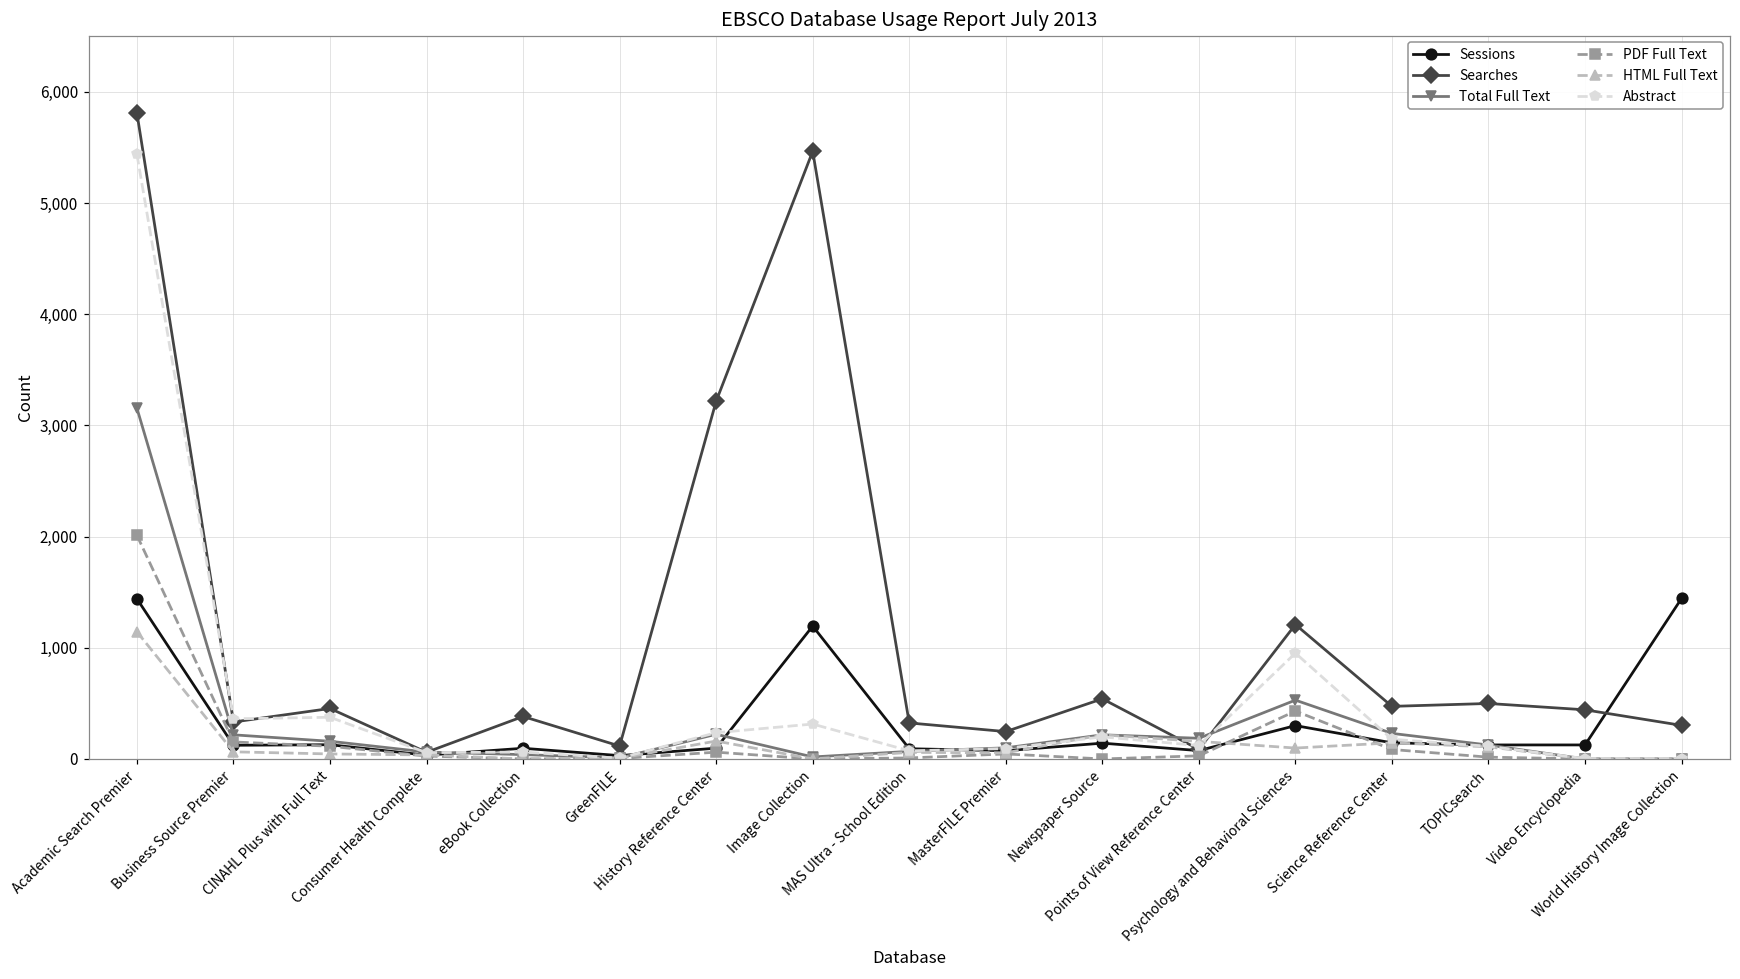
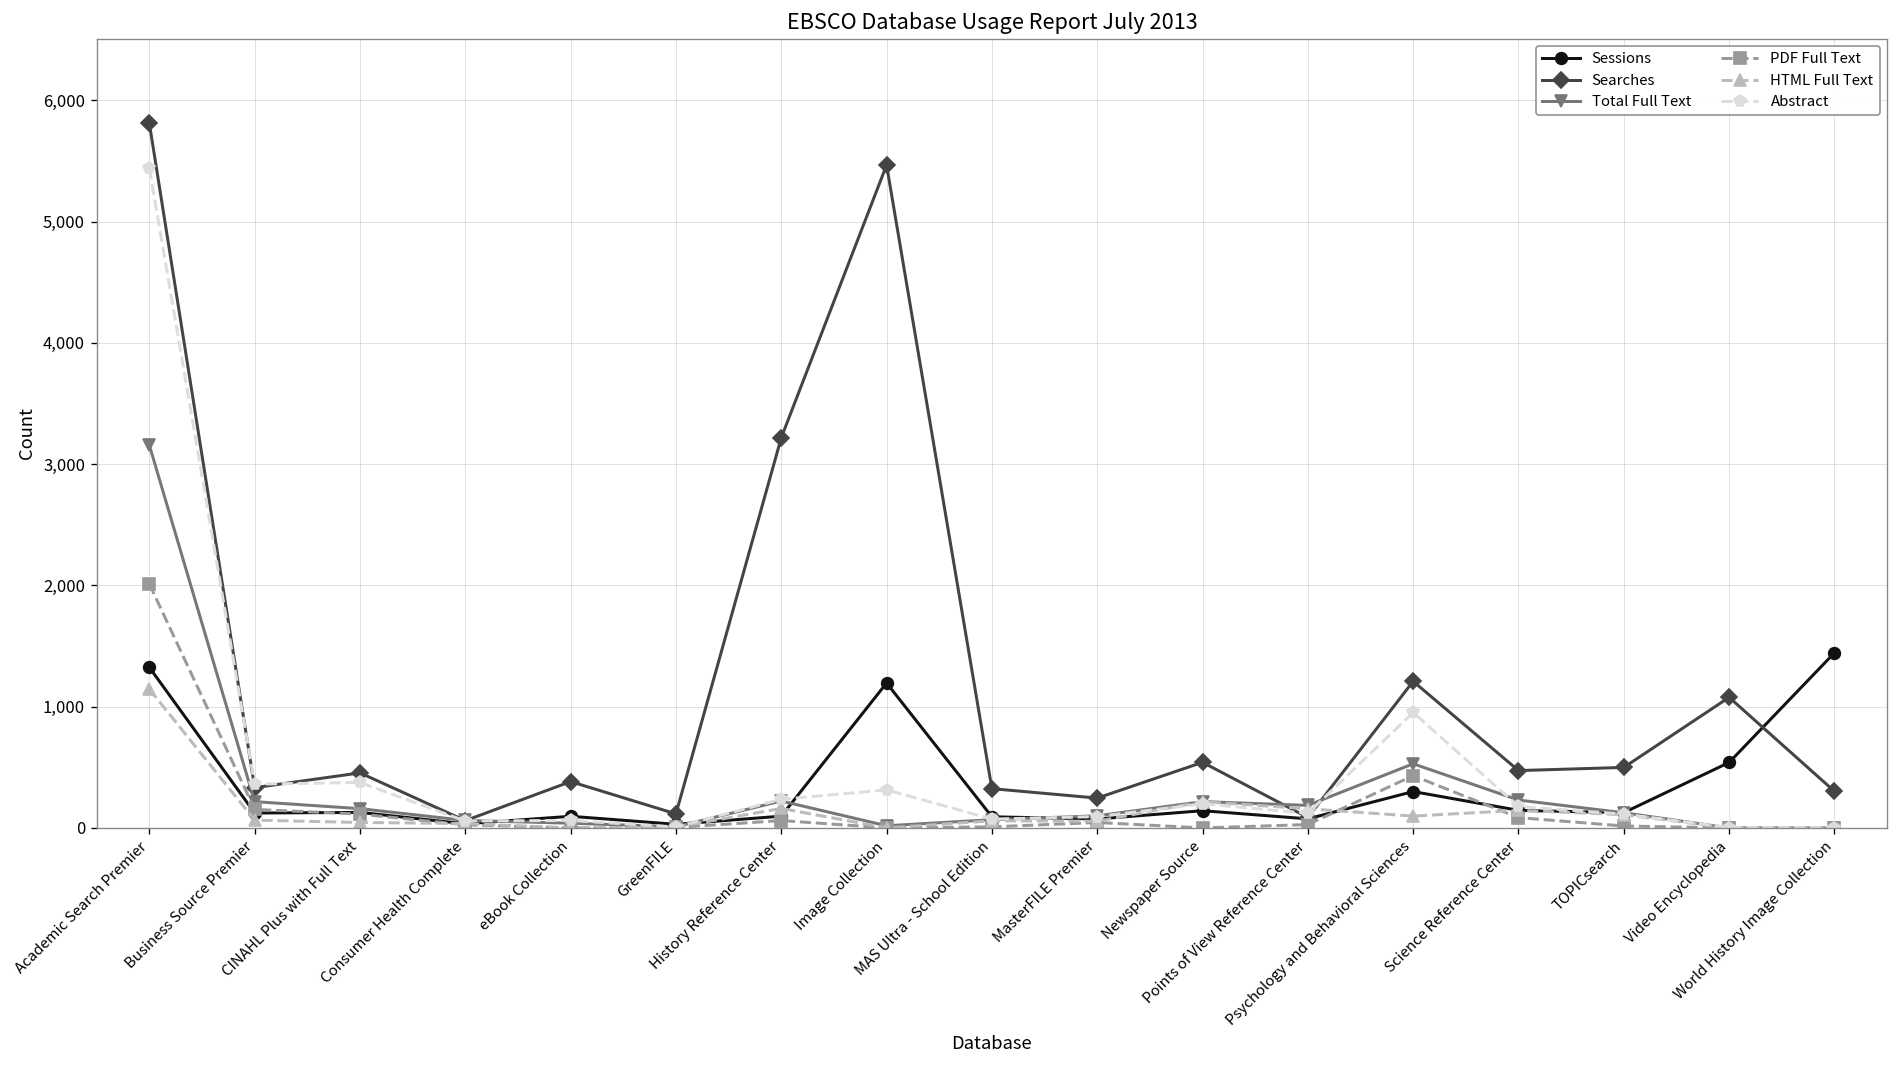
  {
    "Sessions": {
-     "Academic Search Premier": "1,440",
+     "Academic Search Premier": "1,320",
      "Business Source Premier": "120",
      "eBook Collection": "100",
      "History Reference Center": "100",
      "Image Collection": "1,200",
      "Newspaper Source": "140",
      "Psychology and Behavioral Sciences": "300",
-     "Video Encyclopedia": "130",
+     "Video Encyclopedia": "540",
      "World History Image Collection": "1,440"
    },
    "Searches": {
      "Academic Search Premier": "5,810",
      "Business Source Premier": "330",
      "CINAHL Plus with Full Text": "450",
      "eBook Collection": "380",
      "GreenFILE": "120",
      "History Reference Center": "3,220",
      "Image Collection": "5,470",
      "MAS Ultra - School Edition": "320",
      "MasterFILE Premier": "250",
      "Newspaper Source": "540",
      "Psychology and Behavioral Sciences": "1,210",
      "Science Reference Center": "470",
      "TOPICsearch": "500",
-     "Video Encyclopedia": "440",
+     "Video Encyclopedia": "1,080",
      "World History Image Collection": "300"
    }
  }
